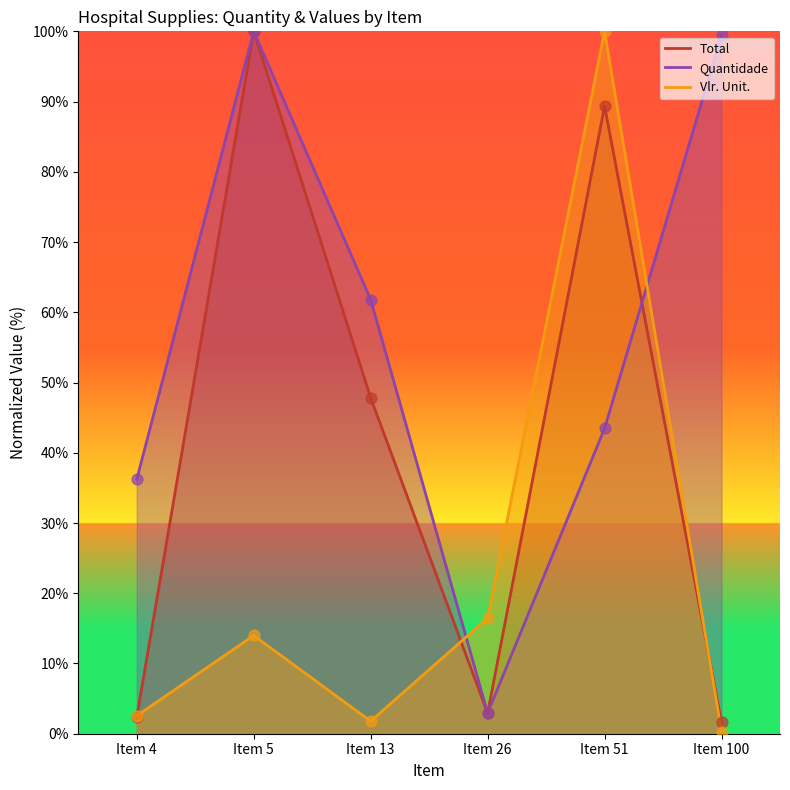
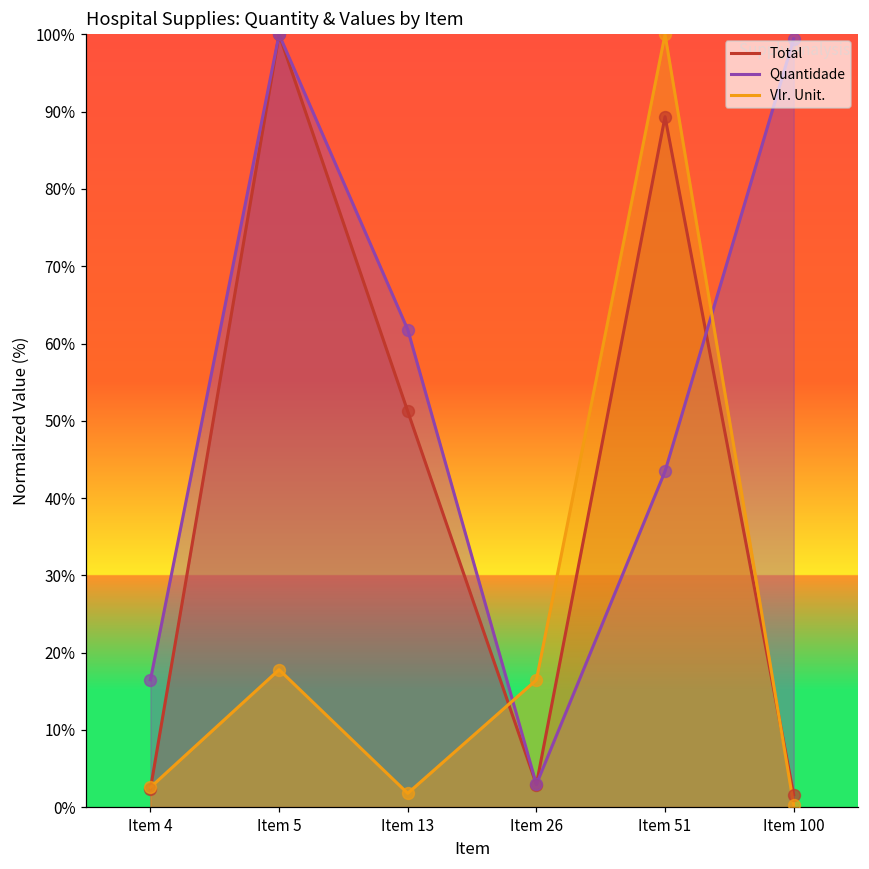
  {
    "Total": {
-     "Item 13": "48%",
+     "Item 13": "51%",
      "Item 51": "89%",
      "Item 100": "2%"
    },
    "Quantidade": {
-     "Item 4": "36%",
+     "Item 4": "16%",
      "Item 13": "62%",
      "Item 51": "43%",
      "Item 100": "99%"
    },
    "Vlr. Unit.": {
-     "Item 5": "14%",
+     "Item 5": "18%",
      "Item 13": "2%",
      "Item 26": "16%",
      "Item 51": "100%",
      "Item 100": "0%"
    }
  }
